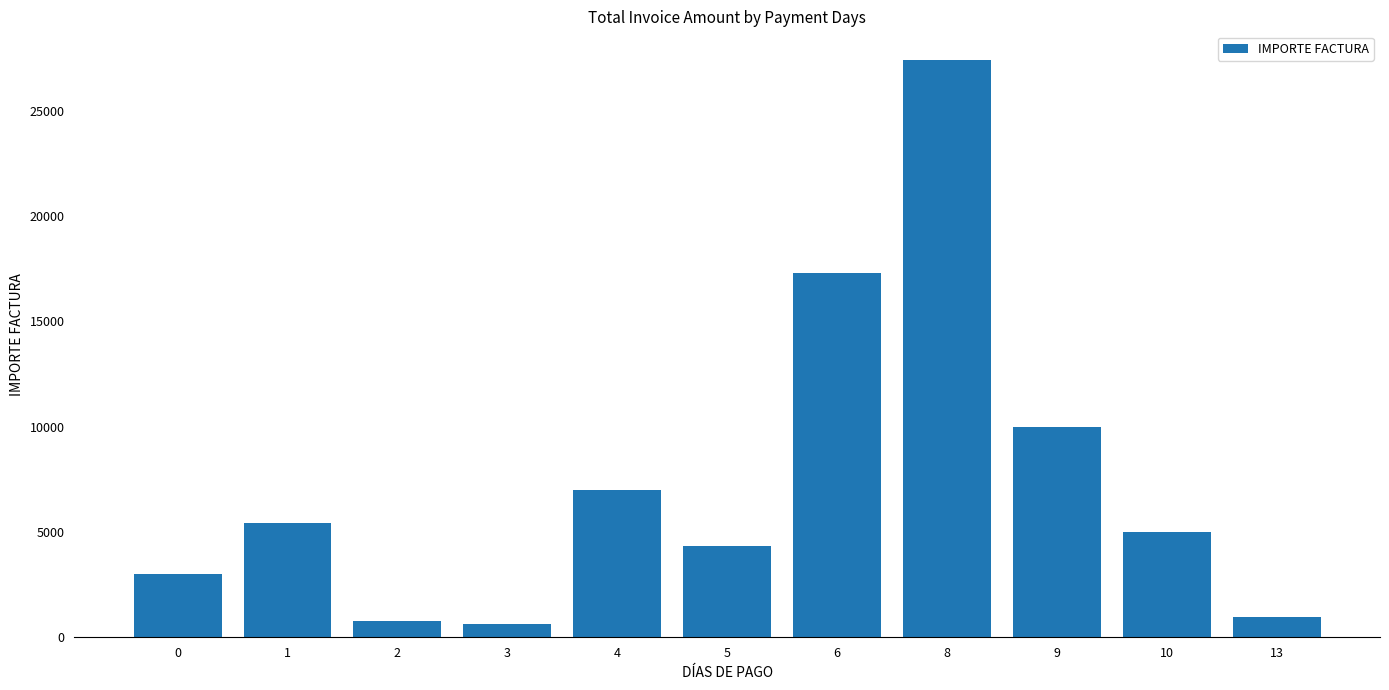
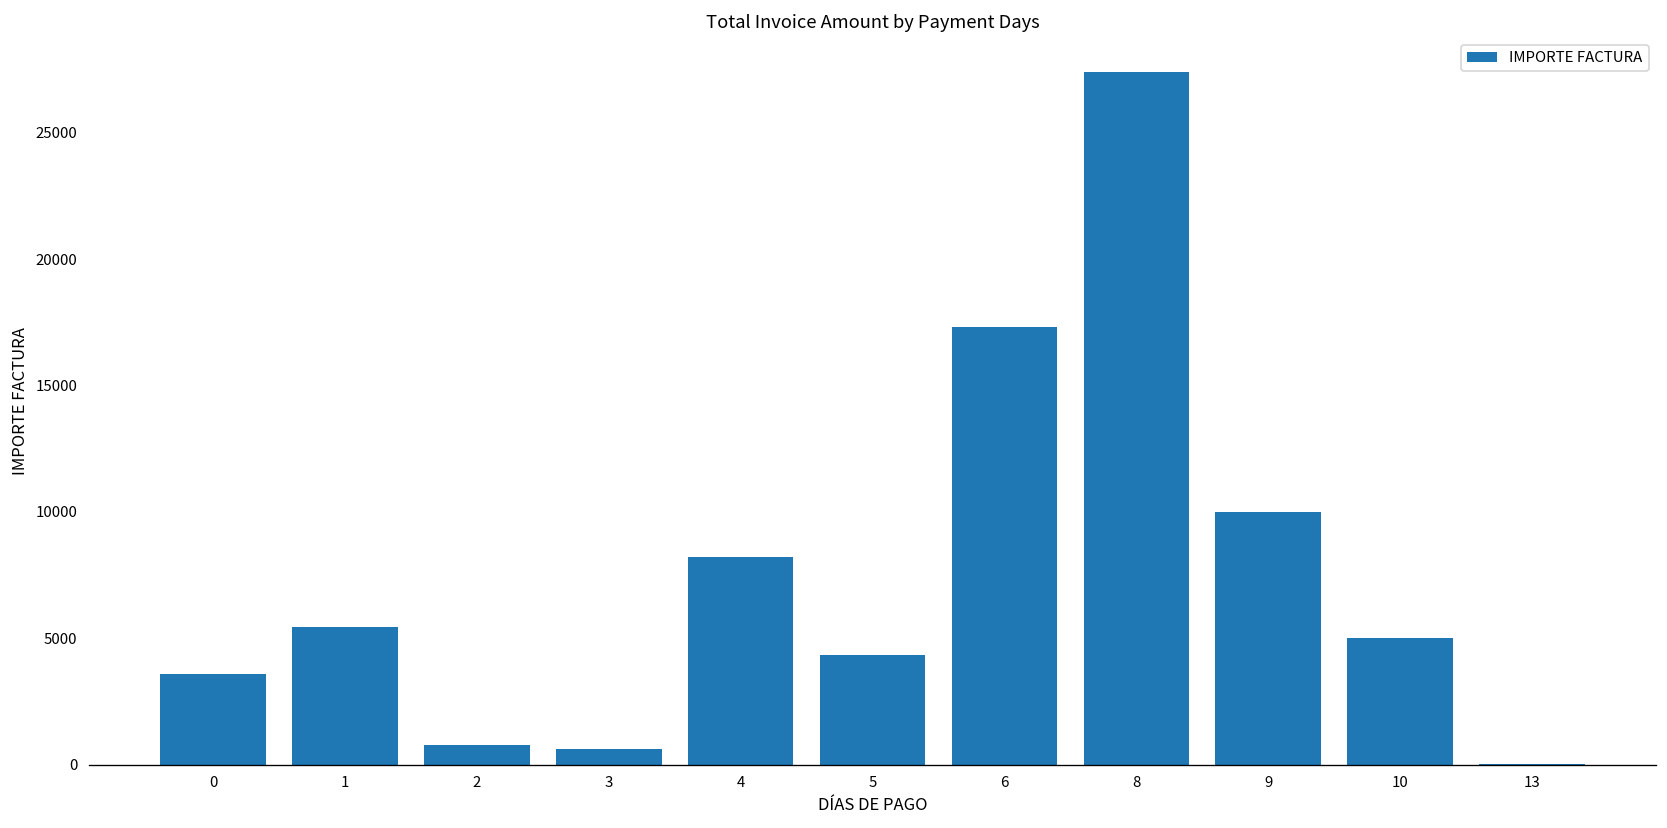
  {
-   "0": 3000,
+   "0": 3600,
    "1": 5400,
    "2": 800,
    "3": 600,
-   "4": 7000,
+   "4": 8200,
    "5": 4400,
    "6": 17300,
    "8": 27400,
    "9": 10000,
    "10": 5000,
-   "13": 1000
+   "13": 0
  }
